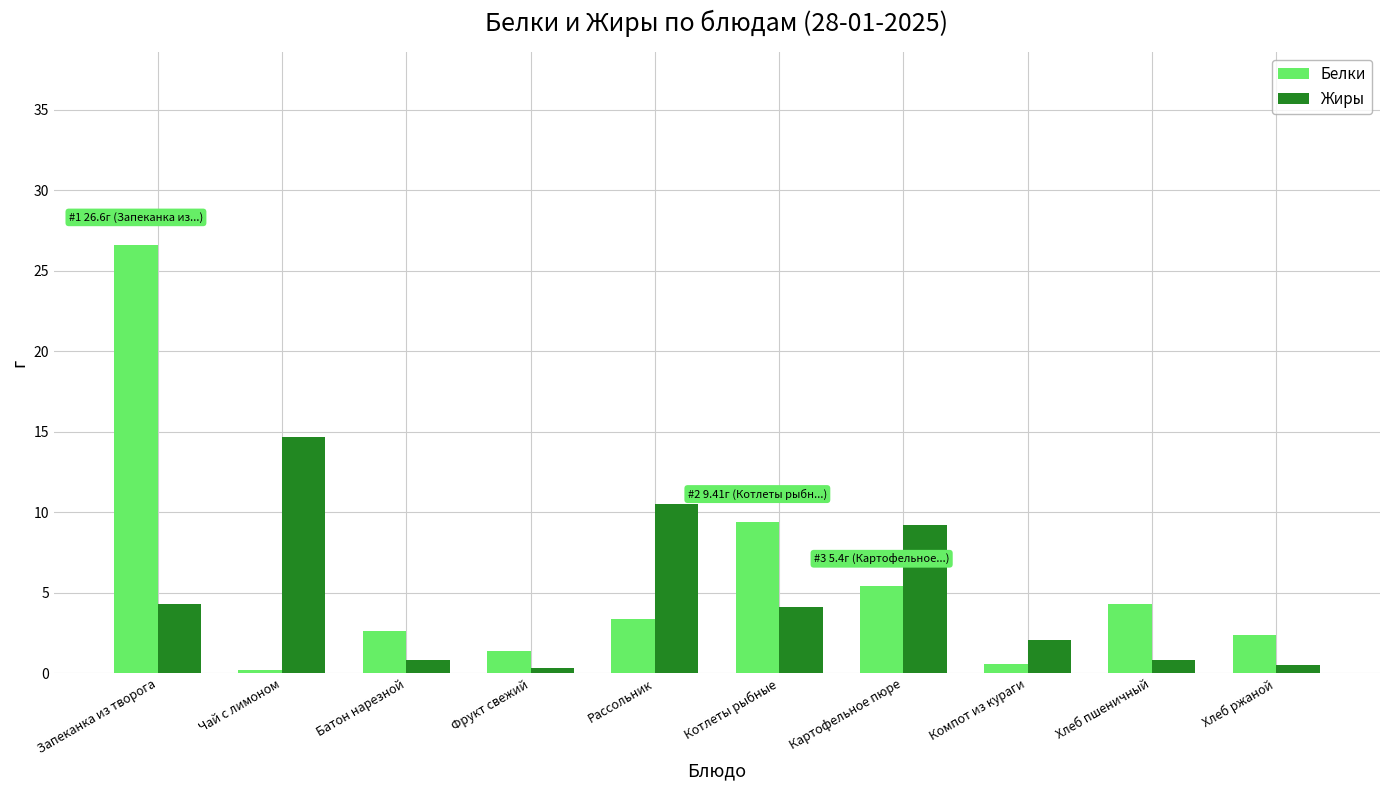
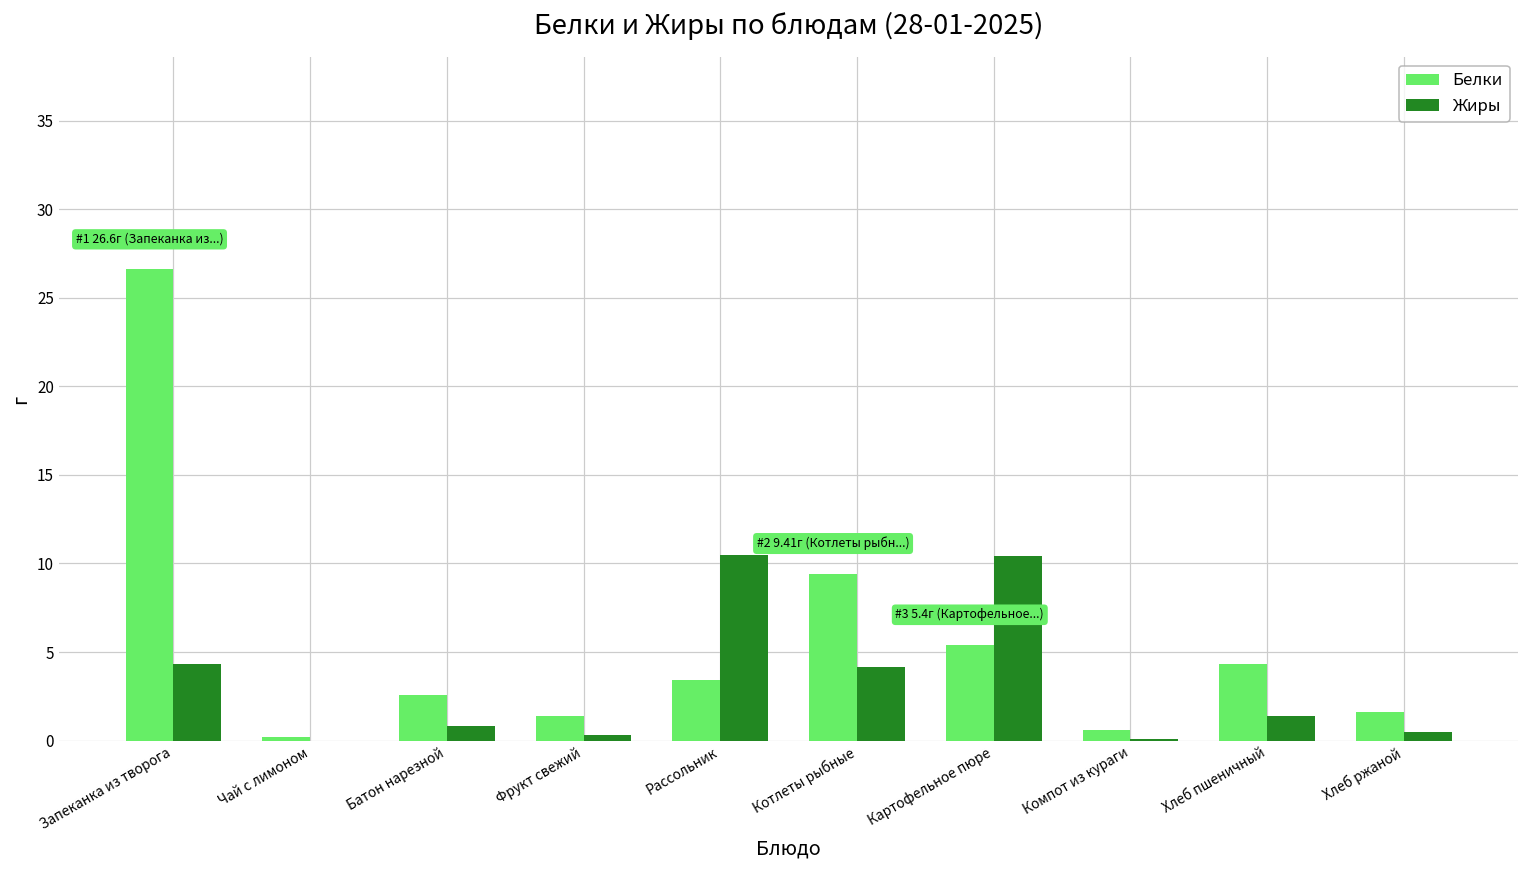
  {
    "Белки": {
      "Чай с лимоном": 0.2,
      "Батон нарезной": 2.6,
      "Фрукт свежий": 1.4,
      "Рассольник": 3.4,
      "Компот из кураги": 0.6,
      "Хлеб пшеничный": 4.3,
-     "Хлеб ржаной": 2.4
+     "Хлеб ржаной": 1.6
    },
    "Жиры": {
      "Запеканка из творога": 4.3,
-     "Чай с лимоном": 14.7,
+     "Чай с лимоном": 0.0,
      "Батон нарезной": 0.8,
      "Фрукт свежий": 0.3,
      "Котлеты рыбные": 4.1,
-     "Картофельное пюре": 9.2,
-     "Компот из кураги": 2.1,
-     "Хлеб пшеничный": 0.8,
+     "Картофельное пюре": 10.4,
+     "Компот из кураги": 0.1,
+     "Хлеб пшеничный": 1.4,
      "Хлеб ржаной": 0.5
    }
  }
